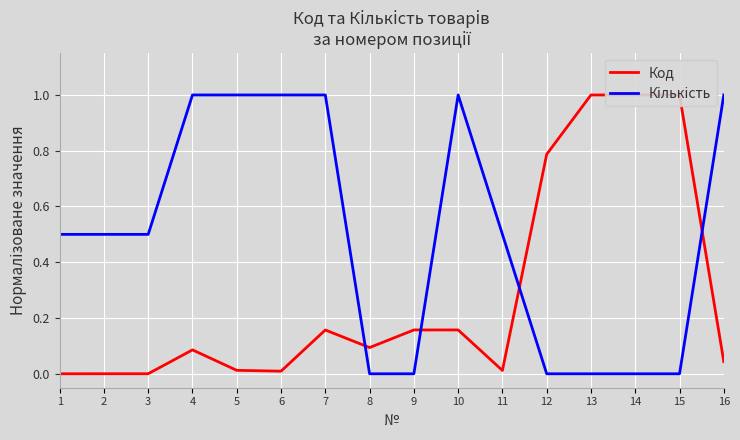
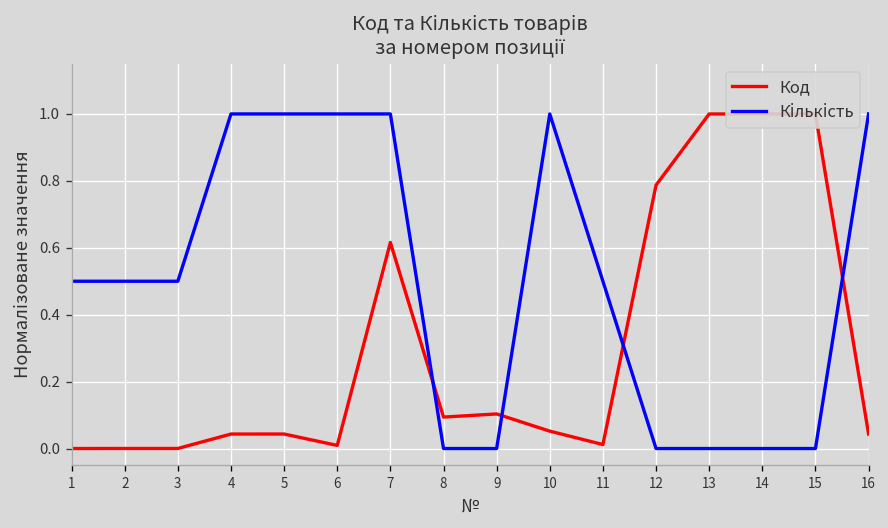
  {
    "Код": {
      "1": 0.00,
      "2": 0.00,
      "3": 0.00,
-     "4": 0.09,
-     "5": 0.01,
+     "4": 0.04,
+     "5": 0.04,
      "6": 0.01,
-     "7": 0.16,
+     "7": 0.62,
      "8": 0.09,
-     "9": 0.16,
-     "10": 0.16,
+     "9": 0.10,
+     "10": 0.05,
      "11": 0.01,
      "12": 0.79,
      "13": 1.00,
      "16": 0.04
    },
    "Кількість": {
      "1": 0.50,
      "2": 0.50,
      "3": 0.50,
      "4": 1.00,
      "5": 1.00,
      "6": 1.00,
      "7": 1.00,
      "8": 0.00,
      "9": 0.00,
      "10": 1.00,
      "11": 0.50,
      "12": 0.00,
      "13": 0.00,
      "14": 0.00,
      "15": 0.00,
      "16": 1.00
    }
  }
